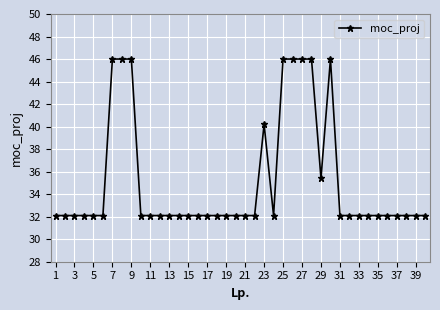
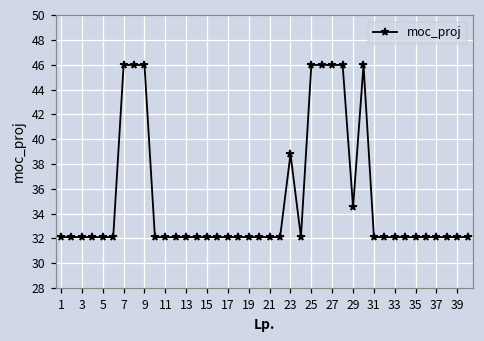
  {
    "1": 32.1,
    "3": 32.1,
    "5": 32.1,
    "7": 46.0,
    "9": 46.0,
    "11": 32.1,
    "13": 32.1,
    "15": 32.1,
    "17": 32.1,
    "19": 32.1,
    "21": 32.1,
-   "23": 40.2,
+   "23": 38.8,
    "25": 46.0,
    "27": 46.0,
-   "29": 35.4,
+   "29": 34.5,
    "31": 32.1,
    "33": 32.1,
    "35": 32.1,
    "37": 32.1,
    "39": 32.1
  }
